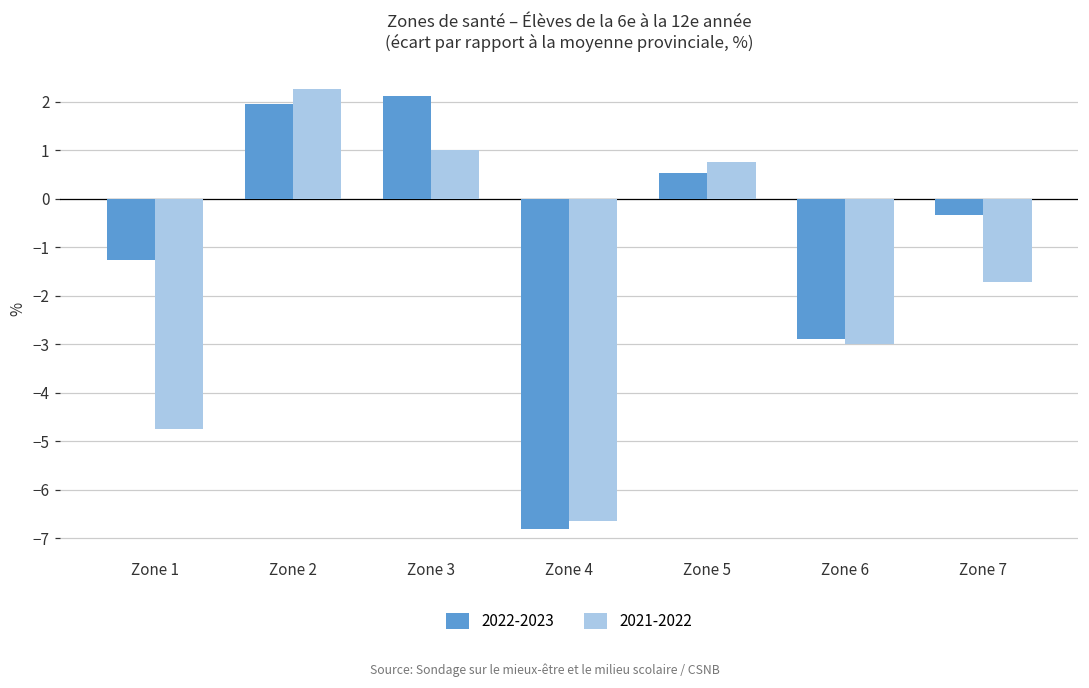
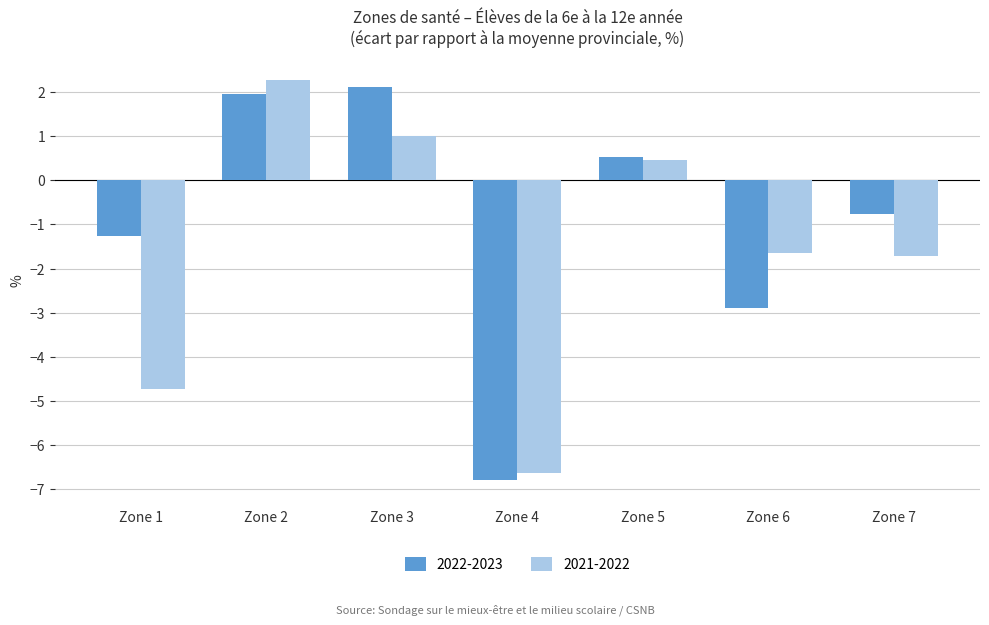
  {
    "2022-2023": {
      "Zone 1": -1.3,
      "Zone 2": 2.0,
      "Zone 3": 2.1,
      "Zone 4": -6.8,
      "Zone 5": 0.5,
      "Zone 6": -2.9,
-     "Zone 7": -0.3
+     "Zone 7": -0.8
    },
    "2021-2022": {
      "Zone 1": -4.7,
      "Zone 2": 2.3,
      "Zone 3": 1.0,
      "Zone 4": -6.6,
-     "Zone 5": 0.8,
-     "Zone 6": -3.0,
+     "Zone 5": 0.5,
+     "Zone 6": -1.6,
      "Zone 7": -1.7
    }
  }
